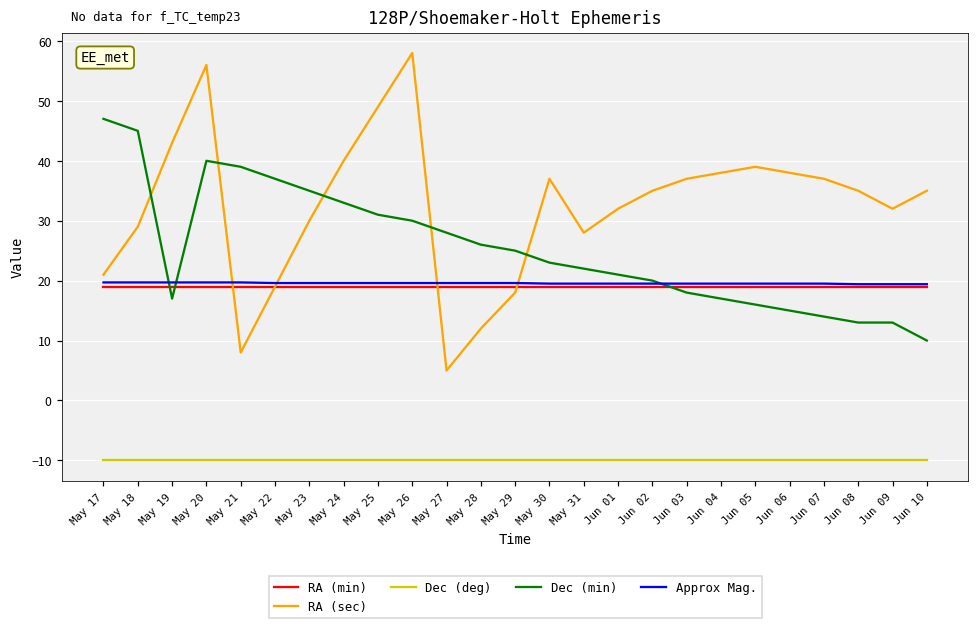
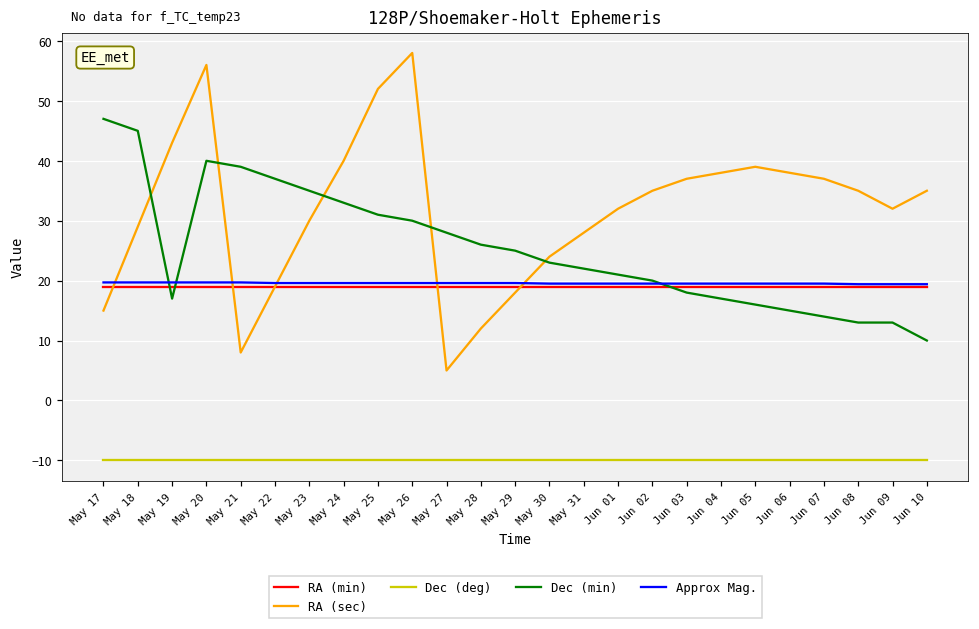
  {
    "RA (min)": {
      "May 17": 19,
      "May 18": 19,
      "May 19": 19,
      "May 20": 19,
      "May 21": 19,
      "May 23": 19,
      "May 24": 19,
      "May 25": 19,
      "May 26": 19,
      "May 27": 19,
      "May 28": 19,
      "May 29": 19,
      "May 30": 19,
      "May 31": 19,
      "Jun 01": 19,
      "Jun 02": 19,
      "Jun 03": 19,
      "Jun 04": 19,
      "Jun 05": 19,
      "Jun 06": 19,
      "Jun 07": 19
    },
    "RA (sec)": {
-     "May 17": 21,
+     "May 17": 15,
      "May 18": 29,
      "May 19": 43,
      "May 20": 56,
      "May 21": 8,
      "May 23": 30,
      "May 24": 40,
-     "May 25": 49,
+     "May 25": 52,
      "May 26": 58,
      "May 27": 5,
      "May 28": 12,
      "May 29": 18,
-     "May 30": 37,
+     "May 30": 24,
      "May 31": 28,
      "Jun 01": 32,
      "Jun 02": 35,
      "Jun 03": 37,
      "Jun 04": 38,
      "Jun 05": 39,
      "Jun 06": 38,
      "Jun 07": 37,
      "Jun 08": 35,
      "Jun 09": 32,
      "Jun 10": 35
    },
    "Dec (deg)": {
      "May 17": -10,
      "May 18": -10,
      "May 19": -10,
      "May 20": -10,
      "May 21": -10,
      "May 22": -10,
      "May 23": -10,
      "May 24": -10,
      "May 25": -10,
      "May 26": -10,
      "May 27": -10,
      "May 28": -10,
      "May 29": -10,
      "May 30": -10,
      "May 31": -10,
      "Jun 01": -10,
      "Jun 02": -10,
      "Jun 03": -10,
      "Jun 04": -10,
      "Jun 05": -10,
      "Jun 06": -10,
      "Jun 07": -10,
      "Jun 08": -10,
      "Jun 09": -10,
      "Jun 10": -10
    },
    "Dec (min)": {
      "May 17": 47,
      "May 18": 45,
      "May 19": 17,
      "May 20": 40,
      "May 21": 39,
      "May 22": 37,
      "May 23": 35,
      "May 24": 33,
      "May 25": 31,
      "May 26": 30,
      "May 27": 28,
      "May 28": 26,
      "May 29": 25,
      "May 30": 23,
      "May 31": 22,
      "Jun 01": 21,
      "Jun 02": 20,
      "Jun 03": 18,
      "Jun 04": 17,
      "Jun 05": 16,
      "Jun 06": 15,
      "Jun 07": 14,
      "Jun 08": 13,
      "Jun 09": 13,
      "Jun 10": 10
    },
    "Approx Mag.": {
      "May 17": 20,
      "May 18": 20,
      "May 19": 20,
      "May 20": 20,
      "May 21": 20,
      "May 22": 20,
      "May 23": 20,
      "May 24": 20,
      "May 25": 20,
      "May 26": 20,
      "May 27": 20,
      "May 28": 20,
      "May 29": 20,
      "May 30": 20,
      "May 31": 20,
      "Jun 01": 20,
      "Jun 02": 20,
      "Jun 03": 20,
      "Jun 04": 20,
      "Jun 05": 20,
      "Jun 06": 20,
      "Jun 07": 20
    }
  }
